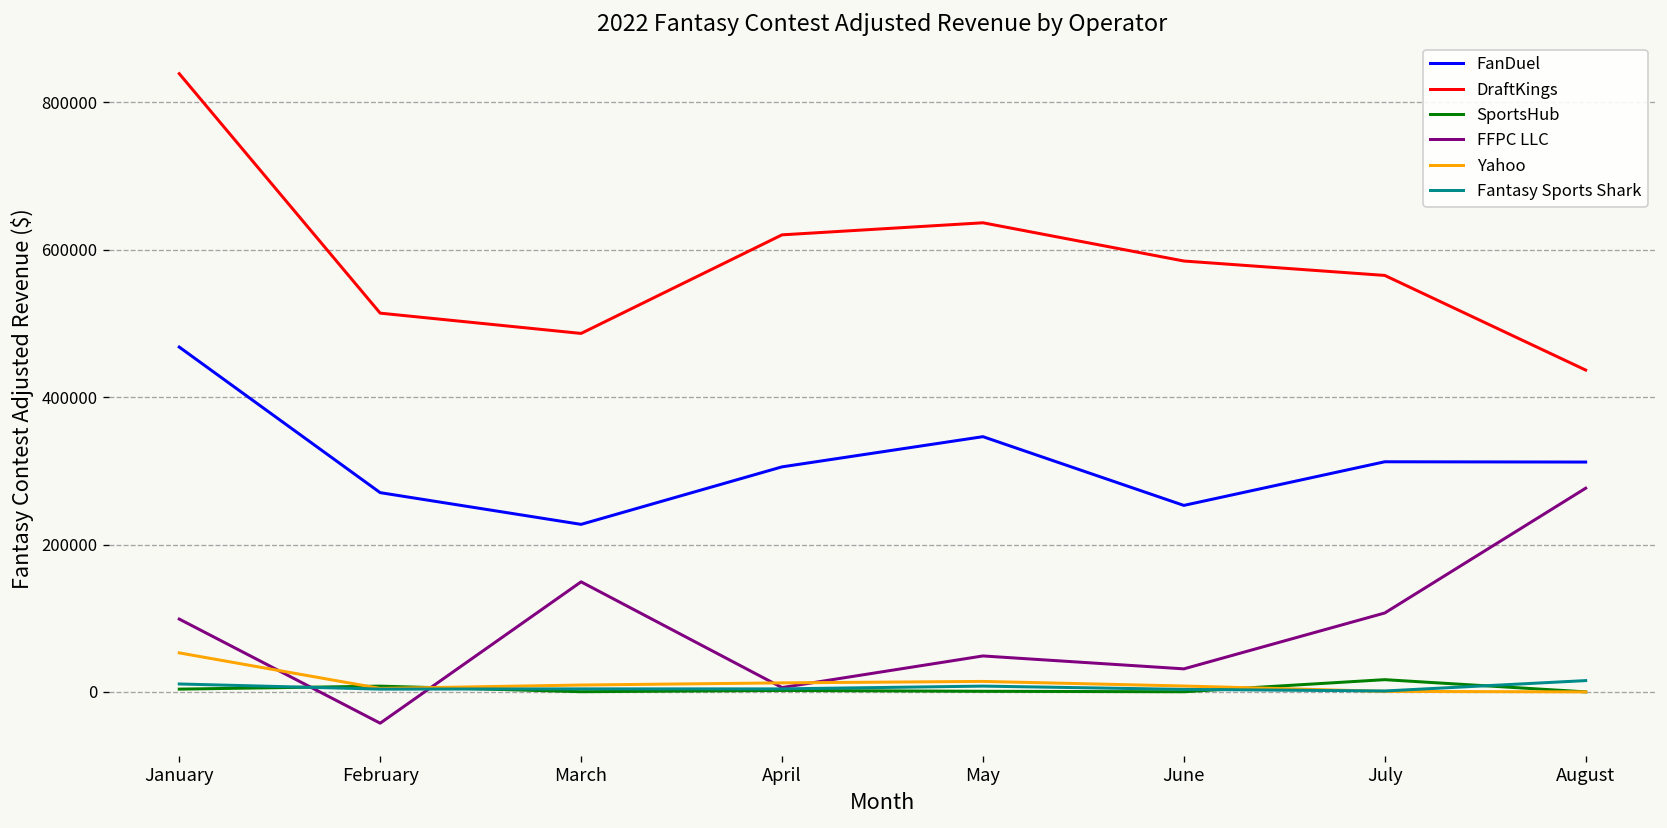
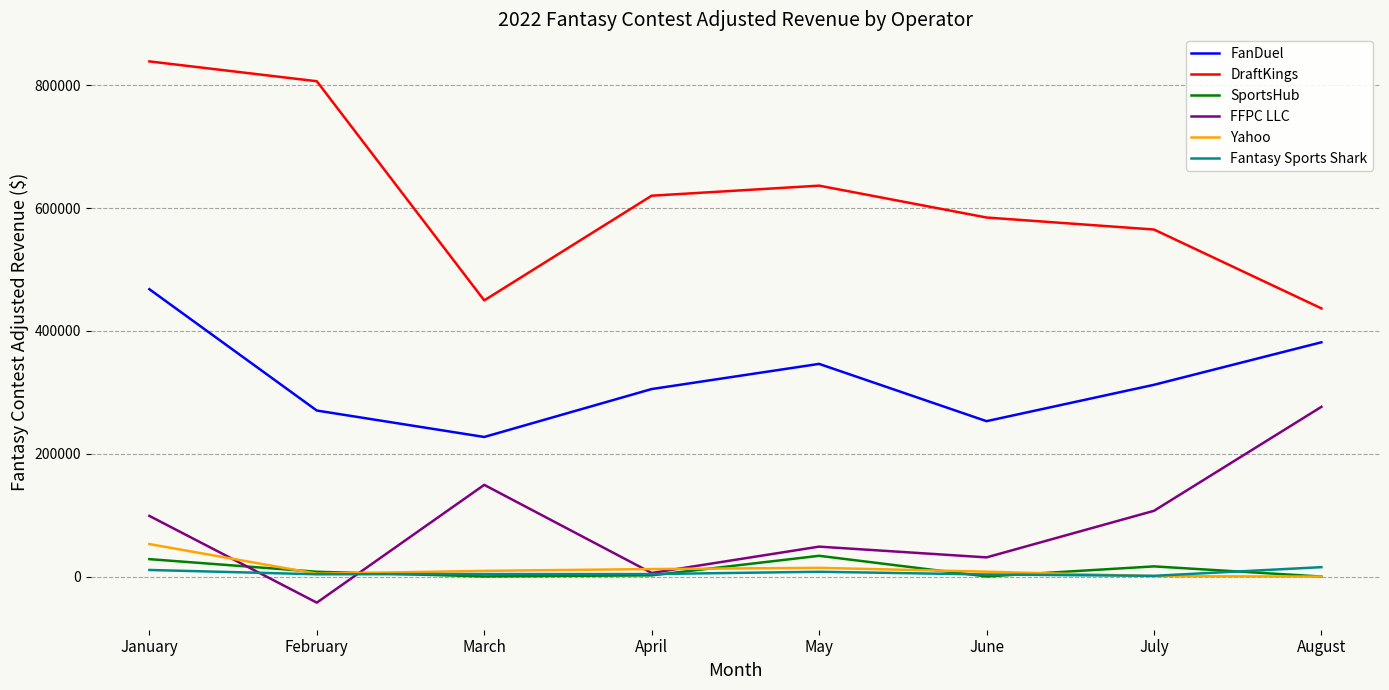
  {
    "FanDuel": {
      "January": 470000,
      "February": 270000,
      "March": 230000,
      "April": 310000,
      "May": 350000,
      "June": 250000,
      "July": 310000,
-     "August": 310000
+     "August": 380000
    },
    "DraftKings": {
      "January": 840000,
-     "February": 510000,
-     "March": 490000,
+     "February": 810000,
+     "March": 450000,
      "April": 620000,
      "May": 640000,
      "June": 580000,
      "July": 570000,
      "August": 440000
    },
    "SportsHub": {
-     "January": 0,
-     "May": 0,
+     "January": 30000,
+     "May": 30000,
      "July": 20000
    },
    "FFPC LLC": {
      "January": 100000,
      "February": -40000,
      "March": 150000,
      "May": 50000,
      "June": 30000,
      "July": 110000,
      "August": 280000
    },
    "Yahoo": {
      "January": 50000,
      "March": 10000,
      "April": 10000,
      "May": 10000,
      "June": 10000
    },
    "Fantasy Sports Shark": {
      "January": 10000,
      "May": 10000,
      "August": 20000
    }
  }
